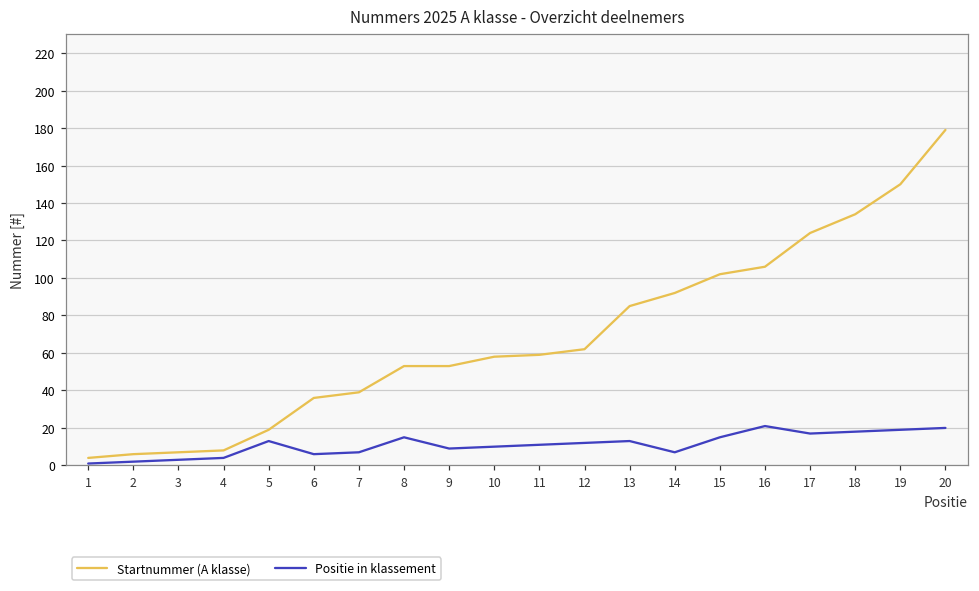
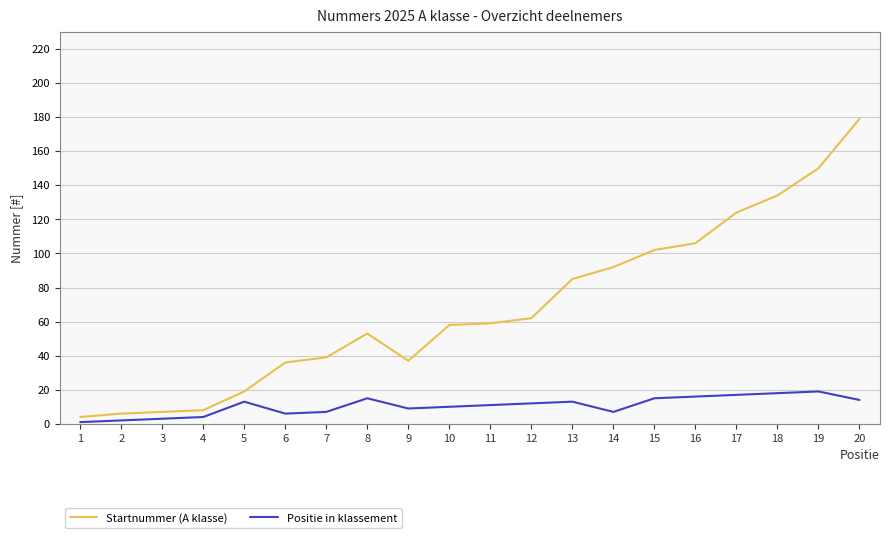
  {
    "Startnummer (A klasse)": {
      "1": 4,
      "2": 6,
      "3": 7,
      "4": 8,
      "5": 19,
      "6": 36,
      "7": 39,
      "8": 53,
-     "9": 53,
+     "9": 37,
      "10": 58,
      "11": 59,
      "12": 62,
      "13": 85,
      "14": 92,
      "15": 102,
      "16": 106,
      "17": 124,
      "18": 134,
      "19": 150,
      "20": 179
    },
    "Positie in klassement": {
      "1": 1,
      "2": 2,
      "3": 3,
      "4": 4,
      "5": 13,
      "6": 6,
      "7": 7,
      "8": 15,
      "9": 9,
      "10": 10,
      "11": 11,
      "12": 12,
      "13": 13,
      "14": 7,
      "15": 15,
-     "16": 21,
+     "16": 16,
      "17": 17,
      "18": 18,
      "19": 19,
-     "20": 20
+     "20": 14
    }
  }
